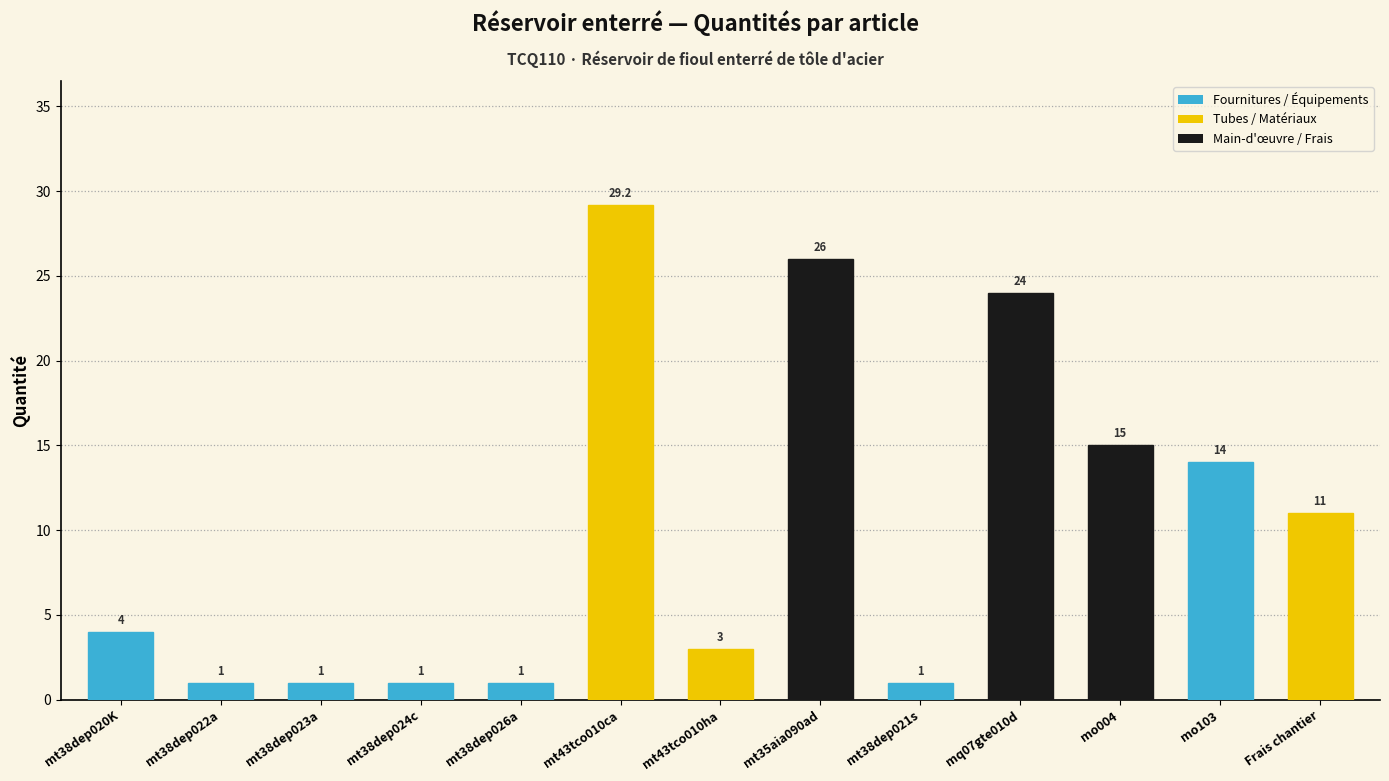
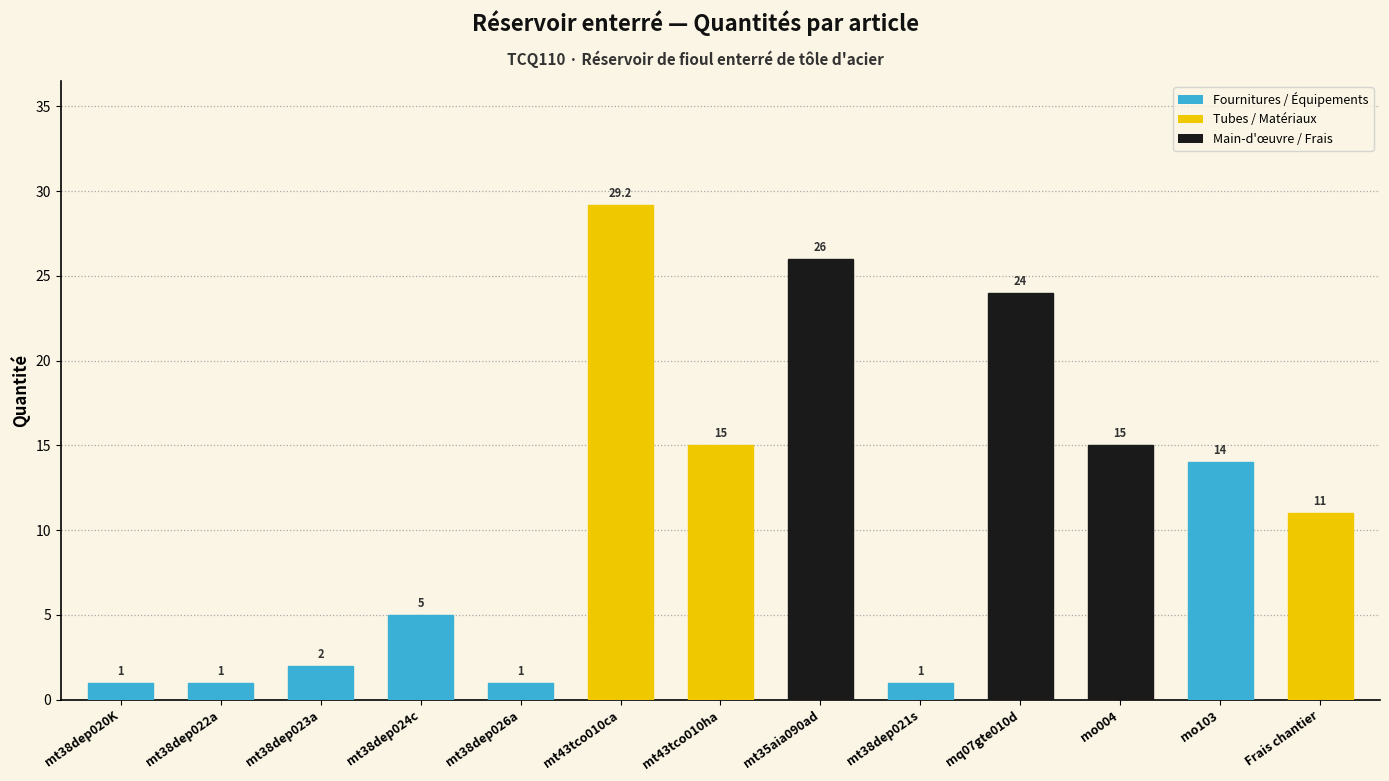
  {
-   "mt38dep020K": 4,
+   "mt38dep020K": 1,
    "mt38dep022a": 1,
-   "mt38dep023a": 1,
-   "mt38dep024c": 1,
+   "mt38dep023a": 2,
+   "mt38dep024c": 5,
    "mt38dep026a": 1,
    "mt43tco010ca": 29.2,
-   "mt43tco010ha": 3,
+   "mt43tco010ha": 15,
    "mt35aia090ad": 26,
    "mt38dep021s": 1,
    "mq07gte010d": 24,
    "mo004": 15,
    "mo103": 14,
    "Frais chantier": 11
  }
